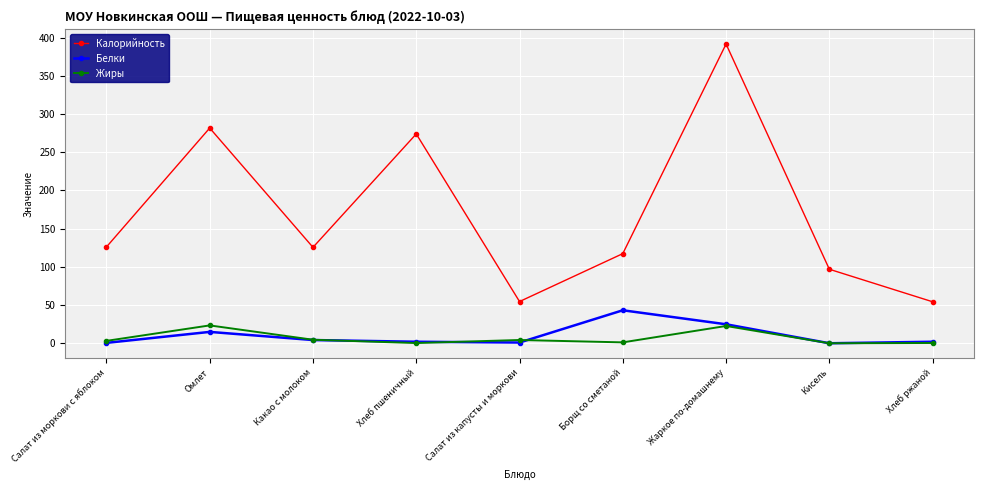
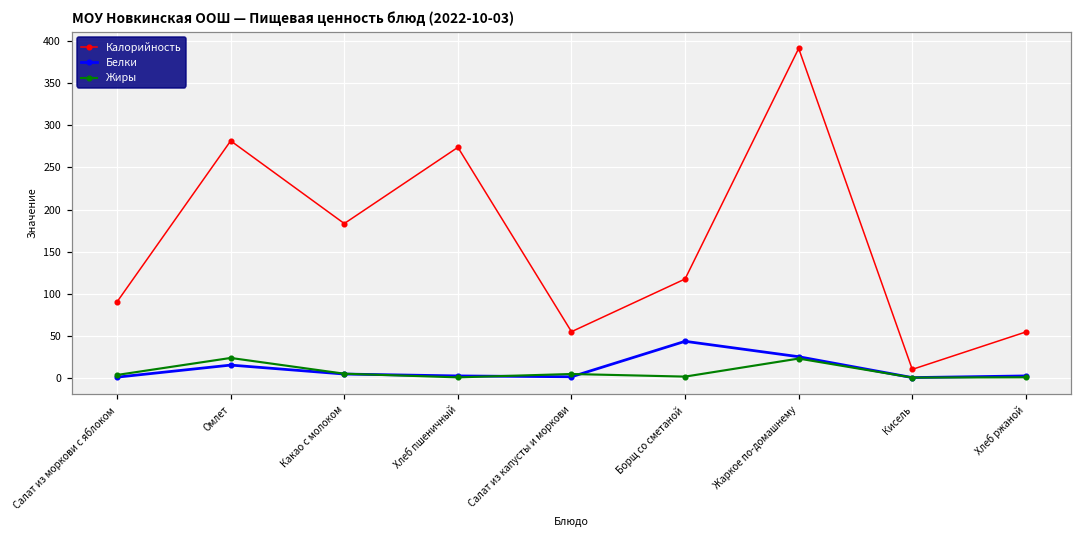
  {
    "Калорийность": {
-     "Салат из моркови с яблоком": 130,
+     "Салат из моркови с яблоком": 90,
      "Омлет": 280,
-     "Какао с молоком": 130,
+     "Какао с молоком": 180,
      "Хлеб пшеничный": 270,
      "Салат из капусты и моркови": 50,
      "Борщ со сметаной": 120,
      "Жаркое по-домашнему": 390,
-     "Кисель": 100,
+     "Кисель": 10,
      "Хлеб ржаной": 50
    },
    "Белки": {
      "Омлет": 10,
      "Борщ со сметаной": 40
    },
    "Жиры": {
      "Омлет": 20,
      "Борщ со сметаной": 0
    }
  }
